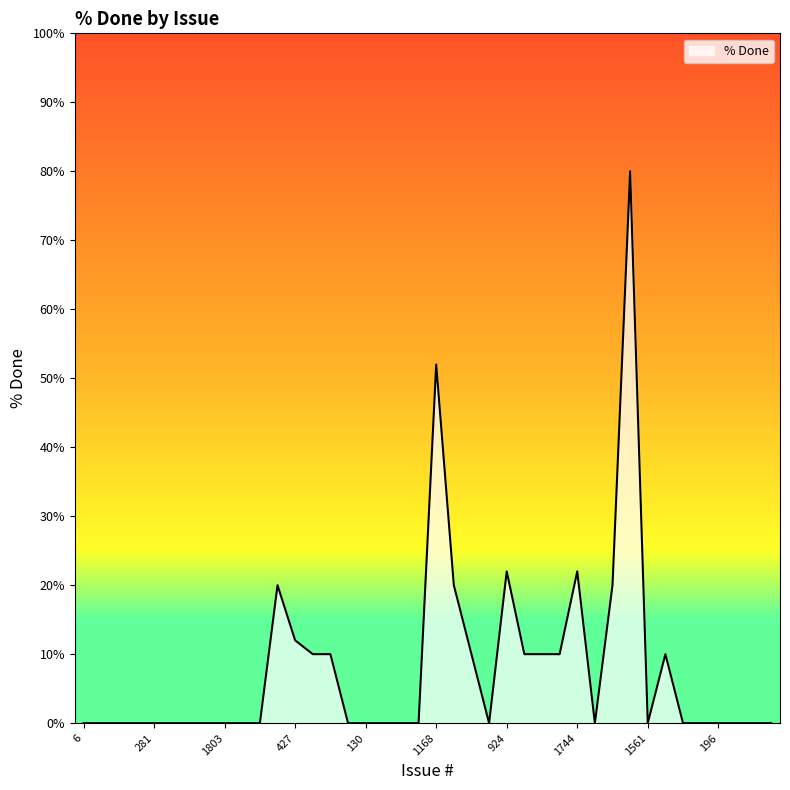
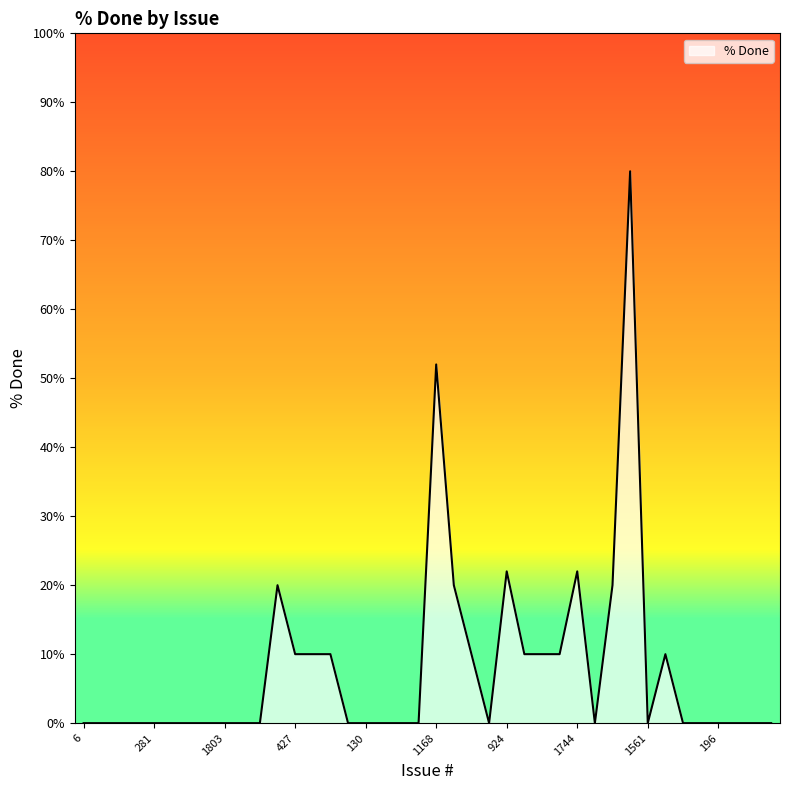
  {
    "6": "0%",
    "281": "0%",
    "1803": "0%",
-   "427": "12%",
+   "427": "10%",
    "130": "0%",
    "1168": "52%",
    "924": "22%",
    "1744": "22%",
    "1561": "0%",
    "196": "0%"
  }
